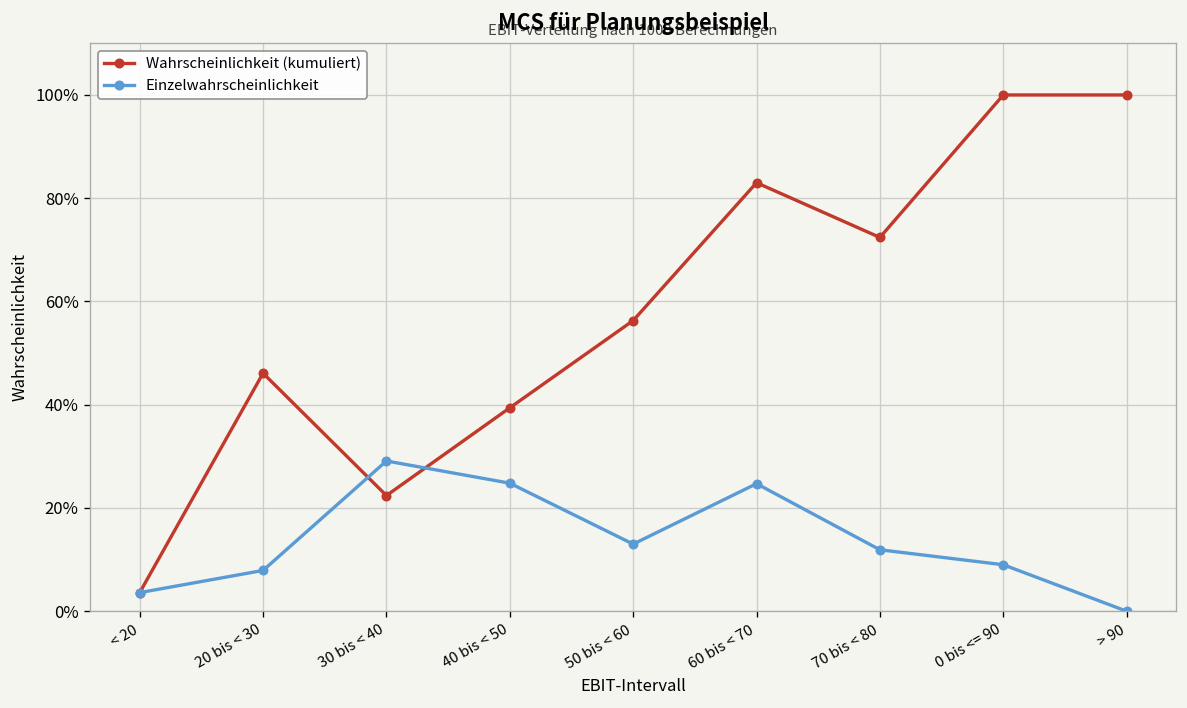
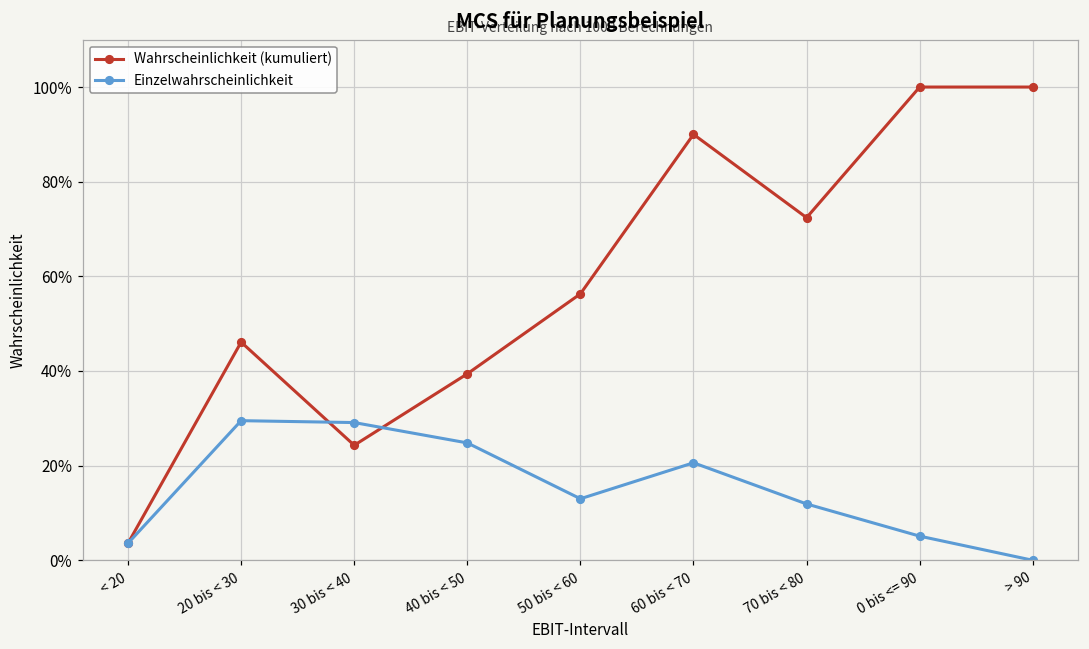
  {
    "Wahrscheinlichkeit (kumuliert)": {
      "20 bis < 30": "46%",
-     "30 bis < 40": "22%",
+     "30 bis < 40": "24%",
      "40 bis < 50": "39%",
      "50 bis < 60": "56%",
-     "60 bis < 70": "83%",
+     "60 bis < 70": "90%",
      "70 bis < 80": "72%",
      "0 bis <= 90": "100%",
      "> 90": "100%"
    },
    "Einzelwahrscheinlichkeit": {
-     "20 bis < 30": "8%",
+     "20 bis < 30": "30%",
      "30 bis < 40": "29%",
      "40 bis < 50": "25%",
      "50 bis < 60": "13%",
-     "60 bis < 70": "25%",
+     "60 bis < 70": "21%",
      "70 bis < 80": "12%",
-     "0 bis <= 90": "9%",
+     "0 bis <= 90": "5%",
      "> 90": "0%"
    }
  }
